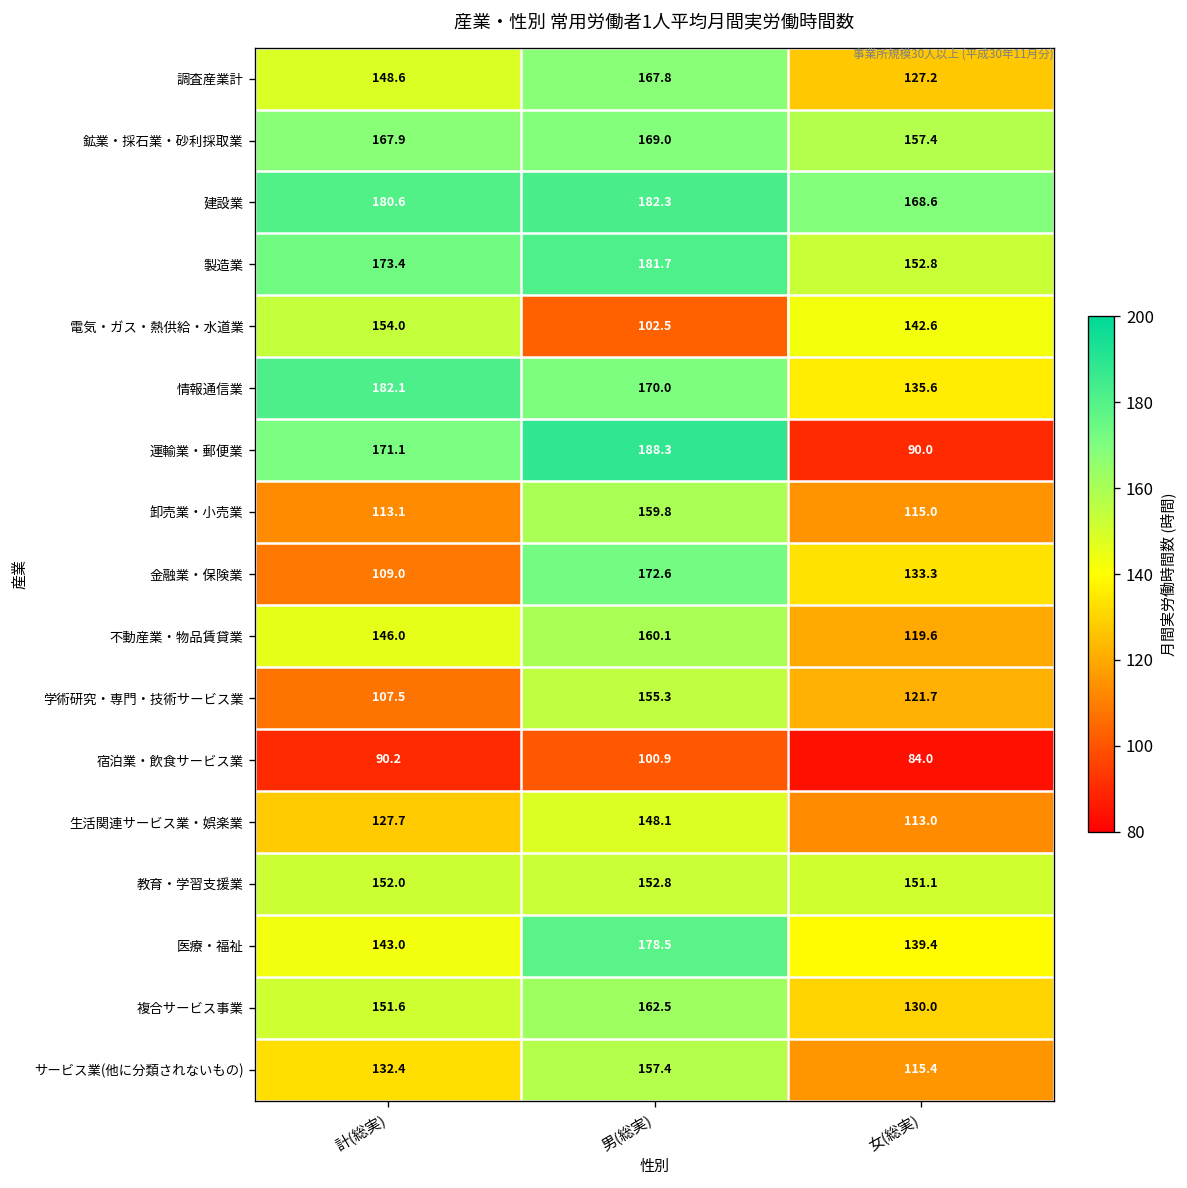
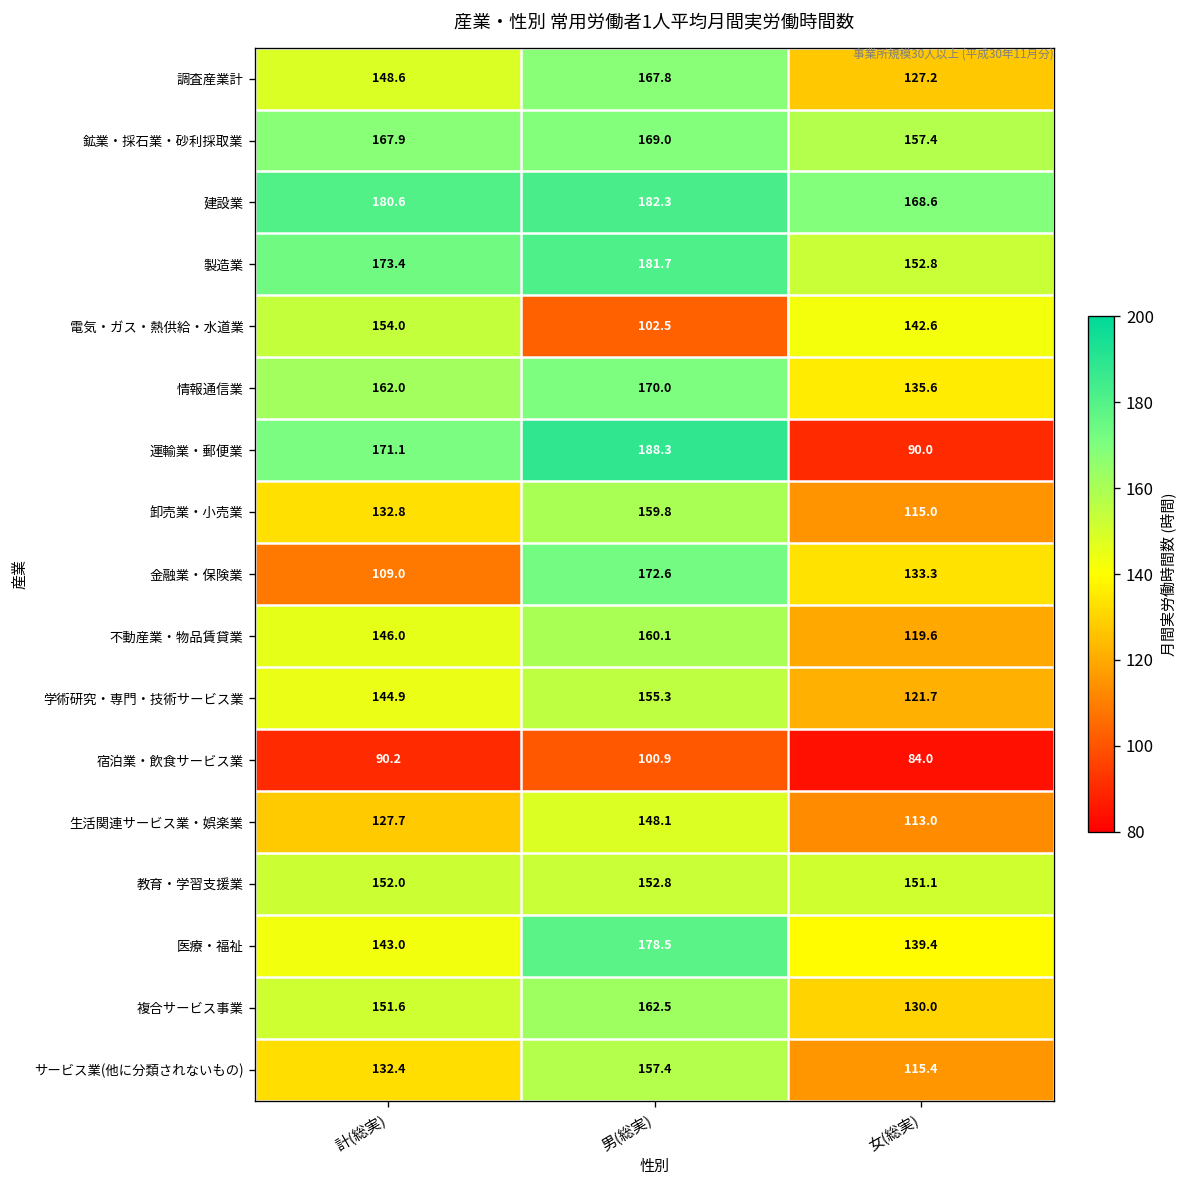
  {
    "調査産業計": {
      "計(総実)": 148.6,
      "男(総実)": 167.8
    },
    "鉱業・採石業・砂利採取業": {
      "計(総実)": 167.9,
      "男(総実)": 169.0,
      "女(総実)": 157.4
    },
    "建設業": {
      "計(総実)": 180.6,
      "男(総実)": 182.3,
      "女(総実)": 168.6
    },
    "製造業": {
      "計(総実)": 173.4,
      "男(総実)": 181.7,
      "女(総実)": 152.8
    },
    "電気・ガス・熱供給・水道業": {
      "計(総実)": 154.0,
      "男(総実)": 102.5,
      "女(総実)": 142.6
    },
    "情報通信業": {
-     "計(総実)": 182.1,
+     "計(総実)": 162.0,
      "男(総実)": 170.0,
      "女(総実)": 135.6
    },
    "運輸業・郵便業": {
      "計(総実)": 171.1,
      "男(総実)": 188.3,
      "女(総実)": 90.0
    },
    "卸売業・小売業": {
-     "計(総実)": 113.1,
+     "計(総実)": 132.8,
      "男(総実)": 159.8,
      "女(総実)": 115.0
    },
    "金融業・保険業": {
      "計(総実)": 109.0,
      "男(総実)": 172.6,
      "女(総実)": 133.3
    },
    "不動産業・物品賃貸業": {
      "計(総実)": 146.0,
      "男(総実)": 160.1,
      "女(総実)": 119.6
    },
    "学術研究・専門・技術サービス業": {
-     "計(総実)": 107.5,
+     "計(総実)": 144.9,
      "男(総実)": 155.3,
      "女(総実)": 121.7
    },
    "宿泊業・飲食サービス業": {
      "計(総実)": 90.2,
      "男(総実)": 100.9,
      "女(総実)": 84.0
    },
    "生活関連サービス業・娯楽業": {
      "計(総実)": 127.7,
      "男(総実)": 148.1,
      "女(総実)": 113.0
    },
    "教育・学習支援業": {
      "計(総実)": 152.0,
      "男(総実)": 152.8,
      "女(総実)": 151.1
    },
    "医療・福祉": {
      "計(総実)": 143.0,
      "男(総実)": 178.5,
      "女(総実)": 139.4
    },
    "複合サービス事業": {
      "計(総実)": 151.6,
      "男(総実)": 162.5,
      "女(総実)": 130.0
    },
    "サービス業(他に分類されないもの)": {
      "計(総実)": 132.4,
      "男(総実)": 157.4,
      "女(総実)": 115.4
    }
  }
